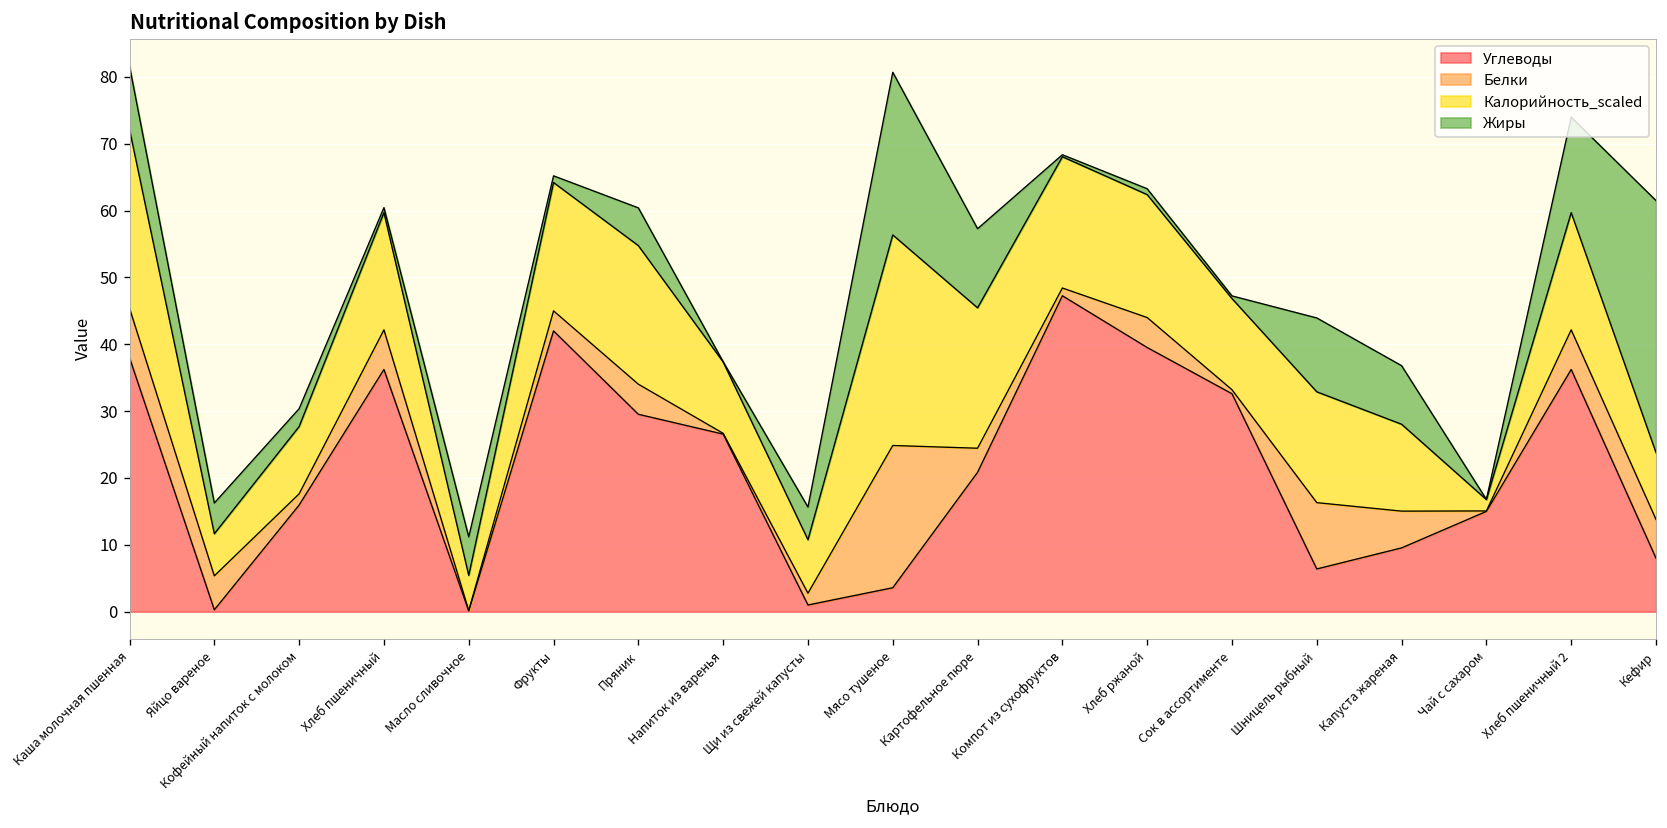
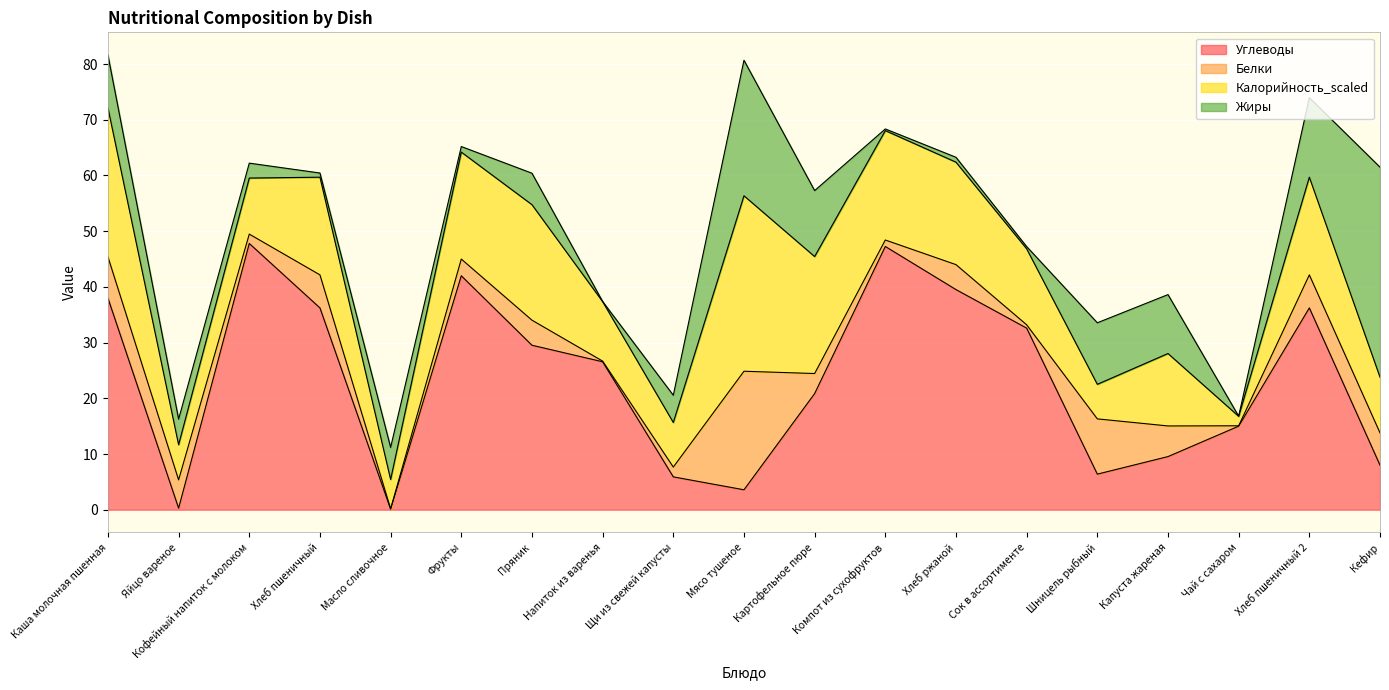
  {
    "Углеводы": {
      "Каша молочная пшенная": 38,
      "Яйцо вареное": 0,
-     "Кофейный напиток с молоком": 16,
+     "Кофейный напиток с молоком": 48,
      "Хлеб пшеничный": 36,
      "Фрукты": 42,
      "Пряник": 30,
-     "Щи из свежей капусты": 1,
+     "Щи из свежей капусты": 6,
      "Мясо тушеное": 4,
      "Картофельное пюре": 21,
      "Компот из сухофруктов": 47,
      "Хлеб ржаной": 40,
      "Сок в ассортименте": 33,
      "Шницель рыбный": 6,
      "Капуста жареная": 10,
      "Хлеб пшеничный 2": 36,
      "Кефир": 8
    },
    "Белки": {
      "Каша молочная пшенная": 7,
      "Яйцо вареное": 5,
      "Кофейный напиток с молоком": 2,
      "Хлеб пшеничный": 6,
      "Фрукты": 3,
      "Пряник": 5,
      "Щи из свежей капусты": 2,
      "Мясо тушеное": 21,
      "Картофельное пюре": 4,
      "Компот из сухофруктов": 1,
      "Хлеб ржаной": 4,
      "Сок в ассортименте": 1,
      "Шницель рыбный": 10,
      "Капуста жареная": 6,
      "Хлеб пшеничный 2": 6,
      "Кефир": 6
    },
    "Калорийность_scaled": {
      "Каша молочная пшенная": 27,
      "Яйцо вареное": 6,
      "Кофейный напиток с молоком": 10,
      "Хлеб пшеничный": 18,
      "Масло сливочное": 5,
      "Фрукты": 19,
      "Пряник": 21,
      "Щи из свежей капусты": 8,
      "Мясо тушеное": 32,
      "Картофельное пюре": 21,
      "Хлеб ржаной": 18,
-     "Шницель рыбный": 17,
+     "Шницель рыбный": 6,
      "Капуста жареная": 13,
      "Хлеб пшеничный 2": 18,
      "Кефир": 10
    },
    "Жиры": {
      "Каша молочная пшенная": 9,
      "Яйцо вареное": 5,
      "Кофейный напиток с молоком": 3,
      "Хлеб пшеничный": 1,
      "Масло сливочное": 6,
      "Фрукты": 1,
      "Пряник": 6,
      "Щи из свежей капусты": 5,
      "Мясо тушеное": 24,
      "Картофельное пюре": 12,
      "Хлеб ржаной": 1,
      "Шницель рыбный": 11,
-     "Капуста жареная": 9,
+     "Капуста жареная": 11,
      "Кефир": 38
    }
  }
